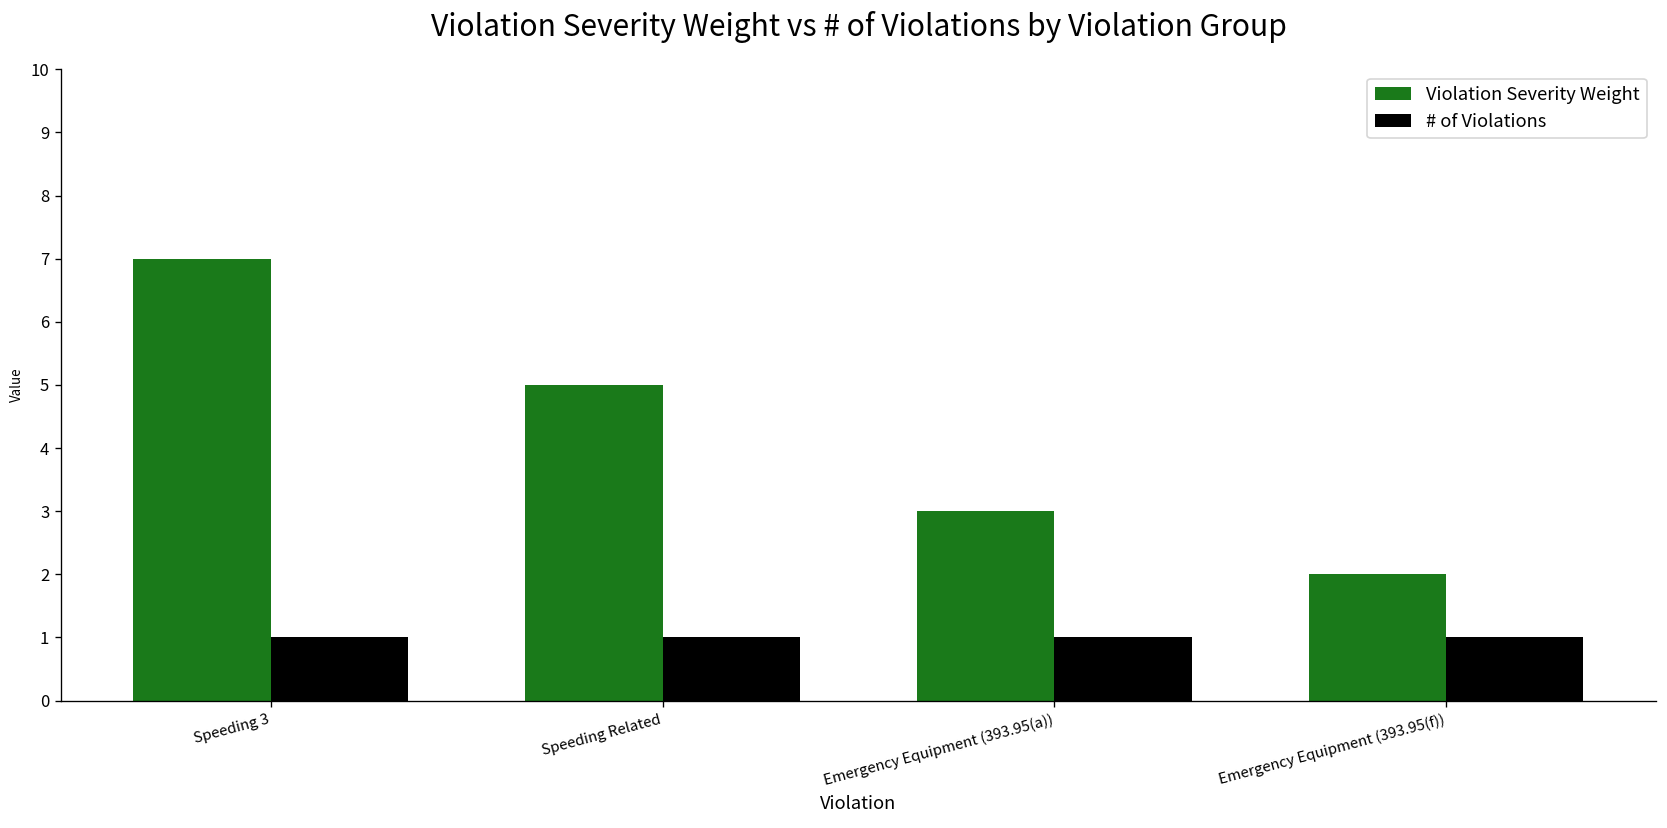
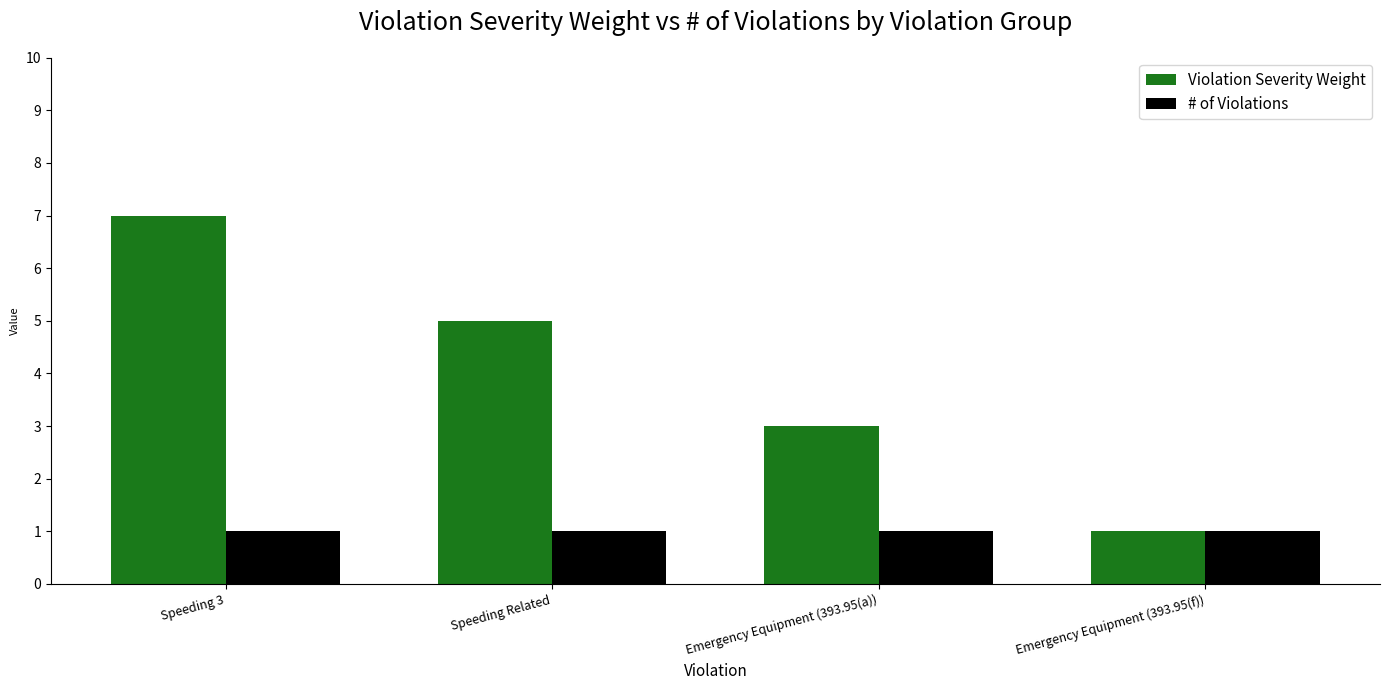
  {
    "Violation Severity Weight": {
      "Speeding 3": 7,
      "Speeding Related": 5,
      "Emergency Equipment (393.95(a))": 3,
-     "Emergency Equipment (393.95(f))": 2
+     "Emergency Equipment (393.95(f))": 1
    },
    "# of Violations": {
      "Speeding 3": 1,
      "Speeding Related": 1,
      "Emergency Equipment (393.95(a))": 1,
      "Emergency Equipment (393.95(f))": 1
    }
  }
